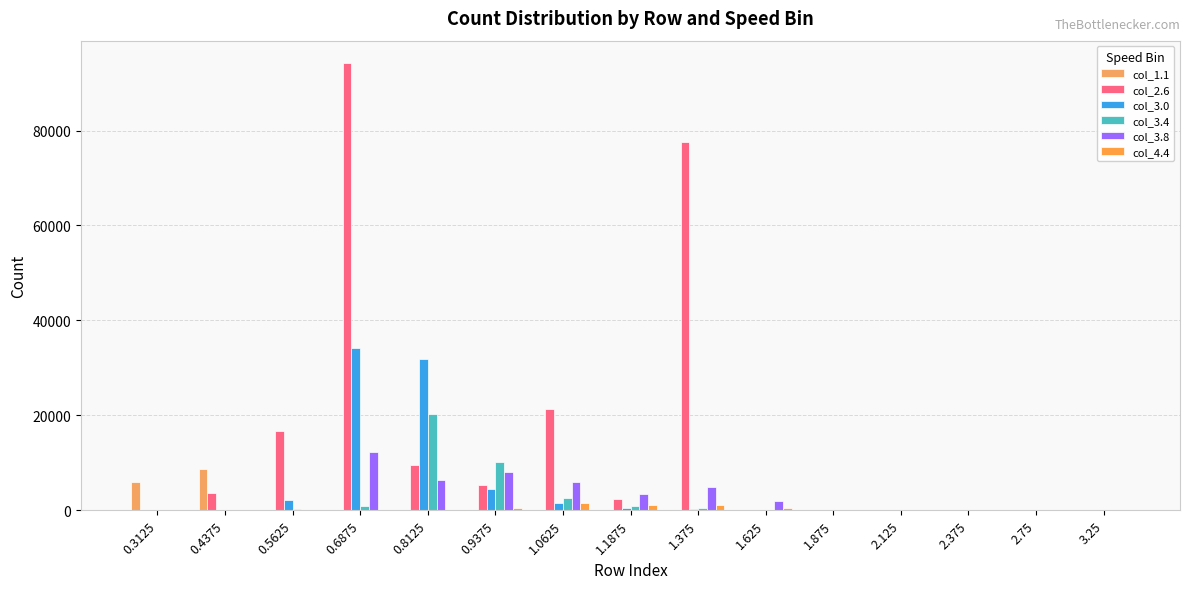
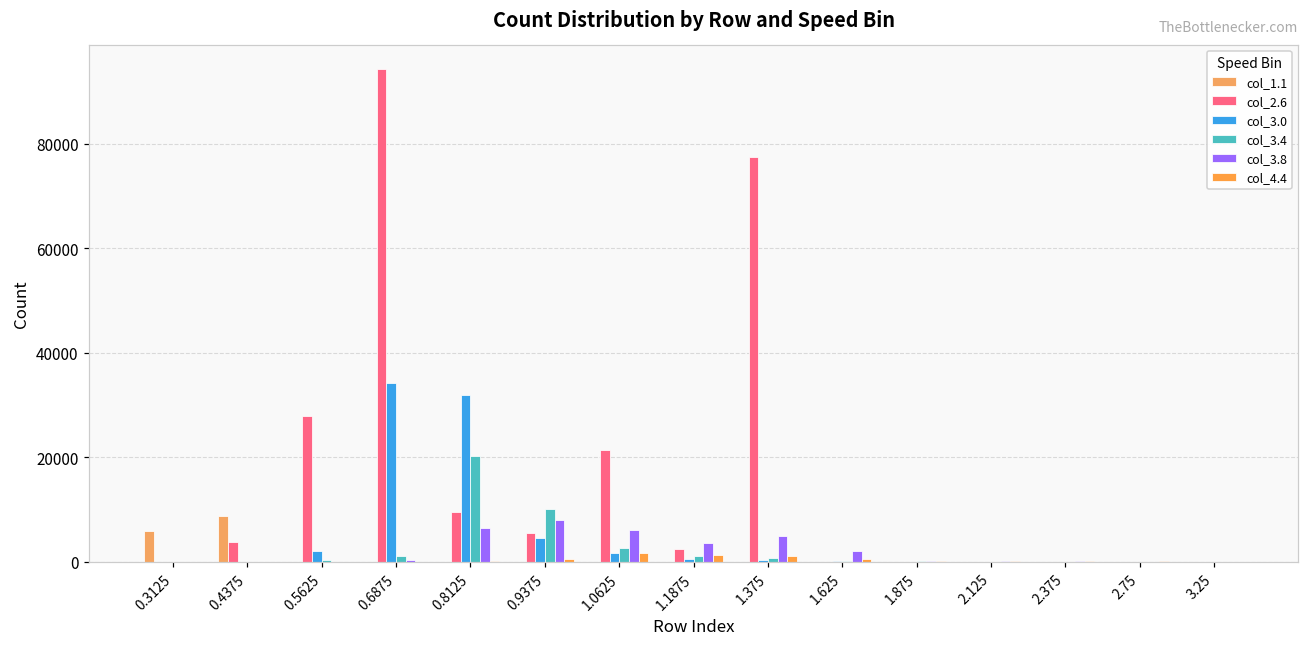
  {
    "col_2.6": {
      "0.3125": 0,
      "0.4375": 4000,
-     "0.5625": 17000,
+     "0.5625": 28000,
      "0.6875": 94000,
      "0.8125": 9000,
      "0.9375": 5000,
      "1.0625": 21000,
      "1.1875": 2000,
      "1.375": 78000,
      "1.625": 0,
      "1.875": 0,
      "2.125": 0,
      "2.375": 0,
      "2.75": 0,
      "3.25": 0
    },
    "col_3.8": {
      "0.3125": 0,
      "0.4375": 0,
      "0.5625": 0,
-     "0.6875": 12000,
+     "0.6875": 0,
      "0.8125": 6000,
      "0.9375": 8000,
      "1.0625": 6000,
      "1.1875": 3000,
      "1.375": 5000,
      "1.625": 2000,
      "2.75": 0,
      "3.25": 0
    }
  }
